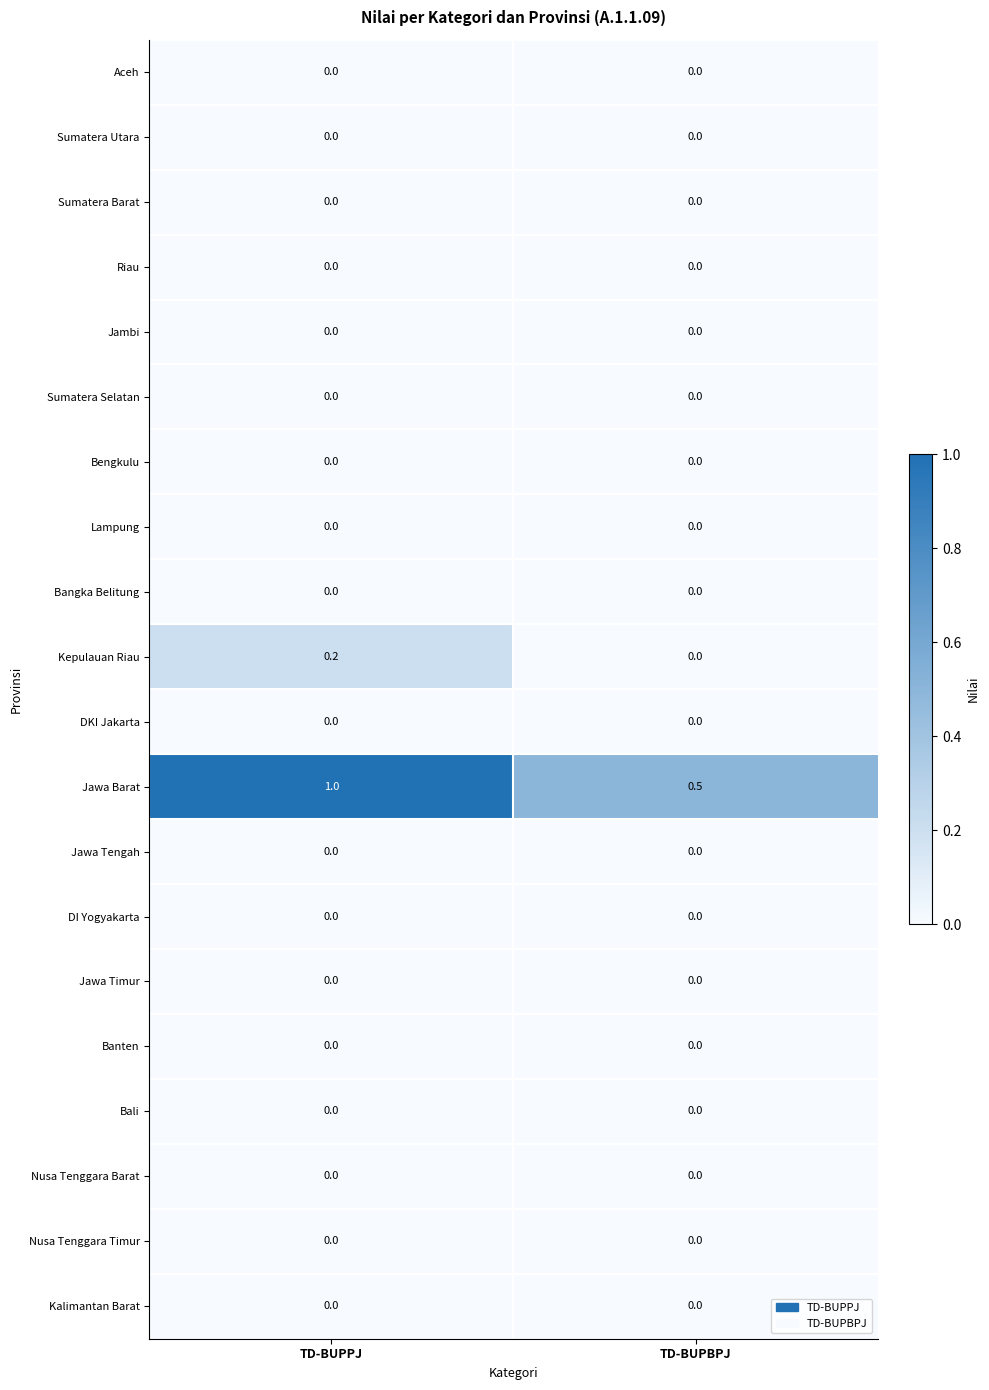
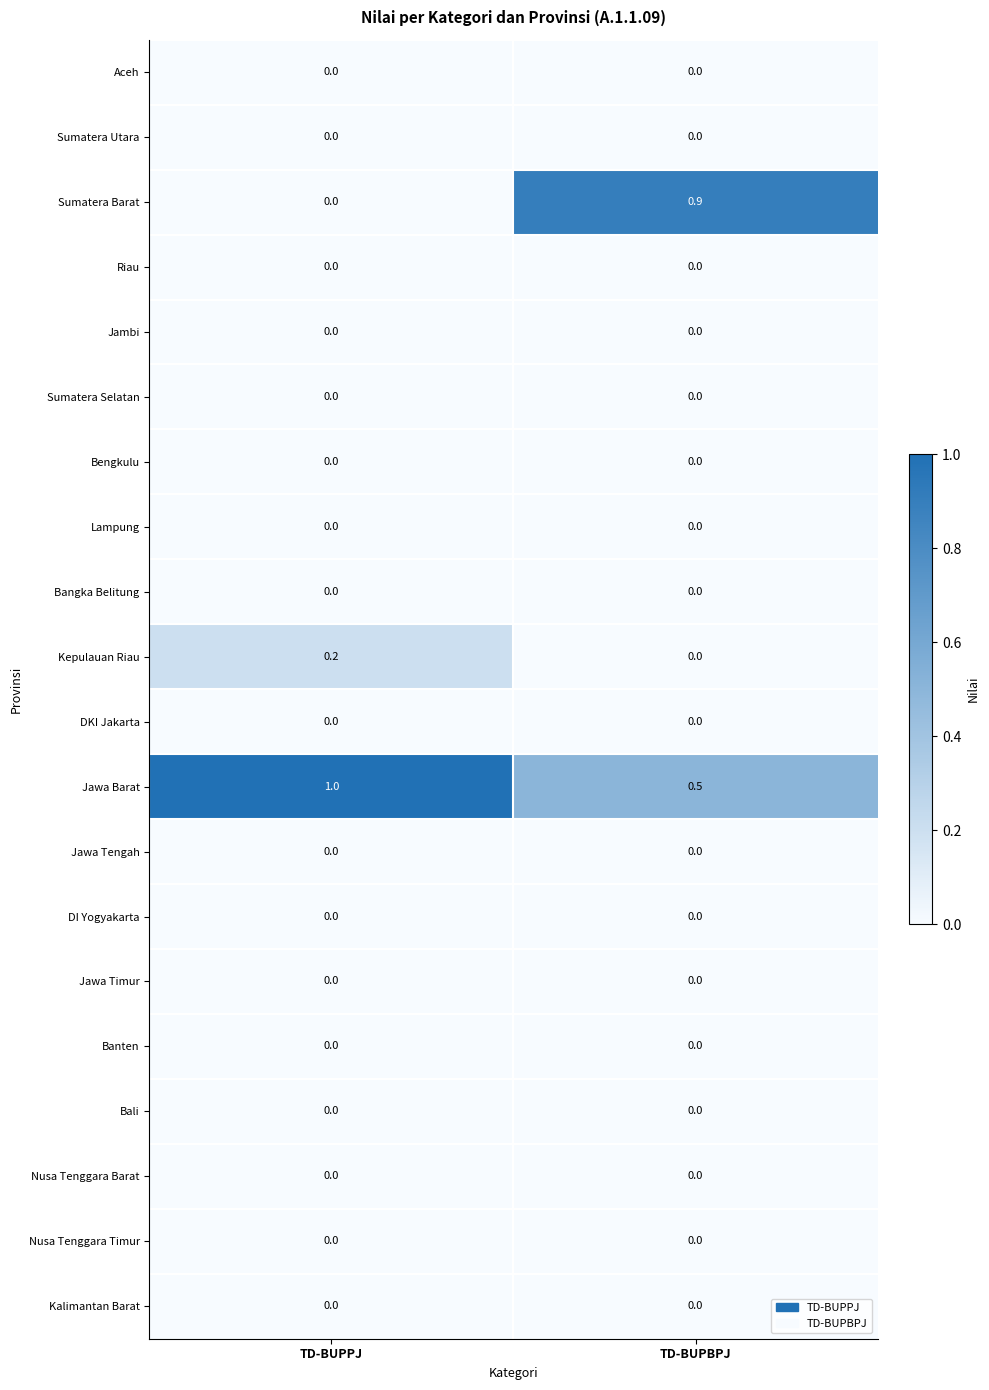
  {
    "Aceh": {
      "TD-BUPPJ": 0.0,
      "TD-BUPBPJ": 0.0
    },
    "Sumatera Utara": {
      "TD-BUPPJ": 0.0,
      "TD-BUPBPJ": 0.0
    },
    "Sumatera Barat": {
      "TD-BUPPJ": 0.0,
-     "TD-BUPBPJ": 0.0
+     "TD-BUPBPJ": 0.9
    },
    "Riau": {
      "TD-BUPPJ": 0.0,
      "TD-BUPBPJ": 0.0
    },
    "Jambi": {
      "TD-BUPPJ": 0.0,
      "TD-BUPBPJ": 0.0
    },
    "Sumatera Selatan": {
      "TD-BUPPJ": 0.0,
      "TD-BUPBPJ": 0.0
    },
    "Bengkulu": {
      "TD-BUPPJ": 0.0,
      "TD-BUPBPJ": 0.0
    },
    "Lampung": {
      "TD-BUPPJ": 0.0,
      "TD-BUPBPJ": 0.0
    },
    "Bangka Belitung": {
      "TD-BUPPJ": 0.0,
      "TD-BUPBPJ": 0.0
    },
    "Kepulauan Riau": {
      "TD-BUPPJ": 0.2,
      "TD-BUPBPJ": 0.0
    },
    "DKI Jakarta": {
      "TD-BUPPJ": 0.0,
      "TD-BUPBPJ": 0.0
    },
    "Jawa Barat": {
      "TD-BUPPJ": 1.0,
      "TD-BUPBPJ": 0.5
    },
    "Jawa Tengah": {
      "TD-BUPPJ": 0.0,
      "TD-BUPBPJ": 0.0
    },
    "DI Yogyakarta": {
      "TD-BUPPJ": 0.0,
      "TD-BUPBPJ": 0.0
    },
    "Jawa Timur": {
      "TD-BUPPJ": 0.0,
      "TD-BUPBPJ": 0.0
    },
    "Banten": {
      "TD-BUPPJ": 0.0,
      "TD-BUPBPJ": 0.0
    },
    "Bali": {
      "TD-BUPPJ": 0.0,
      "TD-BUPBPJ": 0.0
    },
    "Nusa Tenggara Barat": {
      "TD-BUPPJ": 0.0,
      "TD-BUPBPJ": 0.0
    },
    "Nusa Tenggara Timur": {
      "TD-BUPPJ": 0.0,
      "TD-BUPBPJ": 0.0
    },
    "Kalimantan Barat": {
      "TD-BUPPJ": 0.0,
      "TD-BUPBPJ": 0.0
    }
  }
